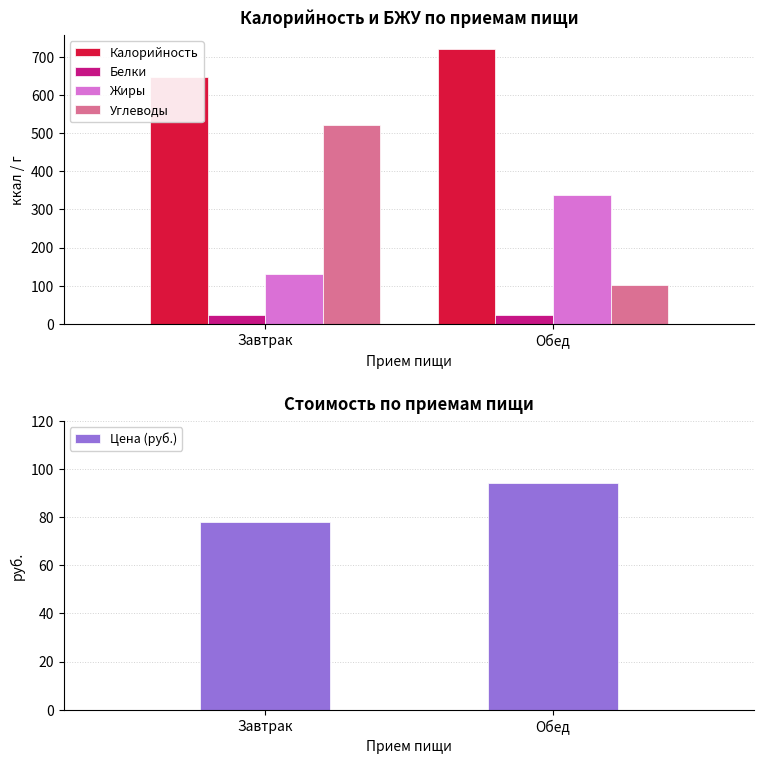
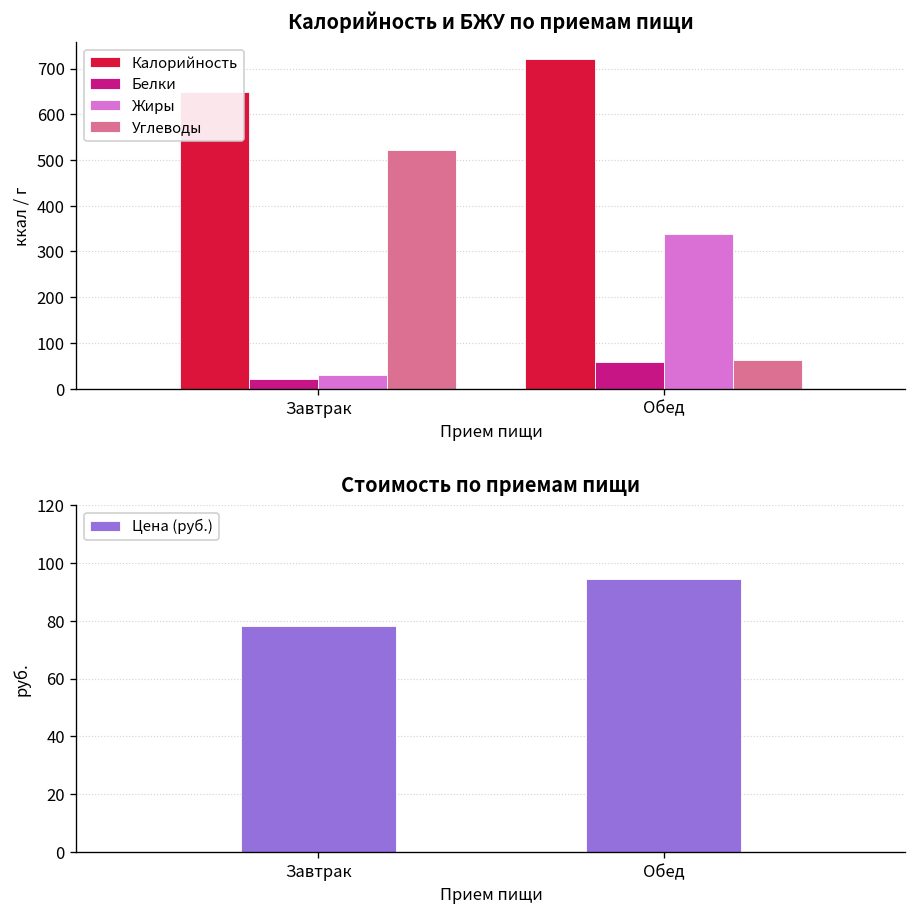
  {
    "Калорийность и БЖУ по приемам пищи": {
      "Калорийность": {
        "Обед": 720
      },
      "Белки": {
        "Завтрак": 20,
-       "Обед": 20
+       "Обед": 60
      },
      "Жиры": {
-       "Завтрак": 130,
+       "Завтрак": 30,
        "Обед": 340
      },
      "Углеводы": {
        "Завтрак": 520,
-       "Обед": 100
+       "Обед": 60
      }
    },
    "Стоимость по приемам пищи": {
      "Завтрак": 78,
      "Обед": 94
    }
  }
